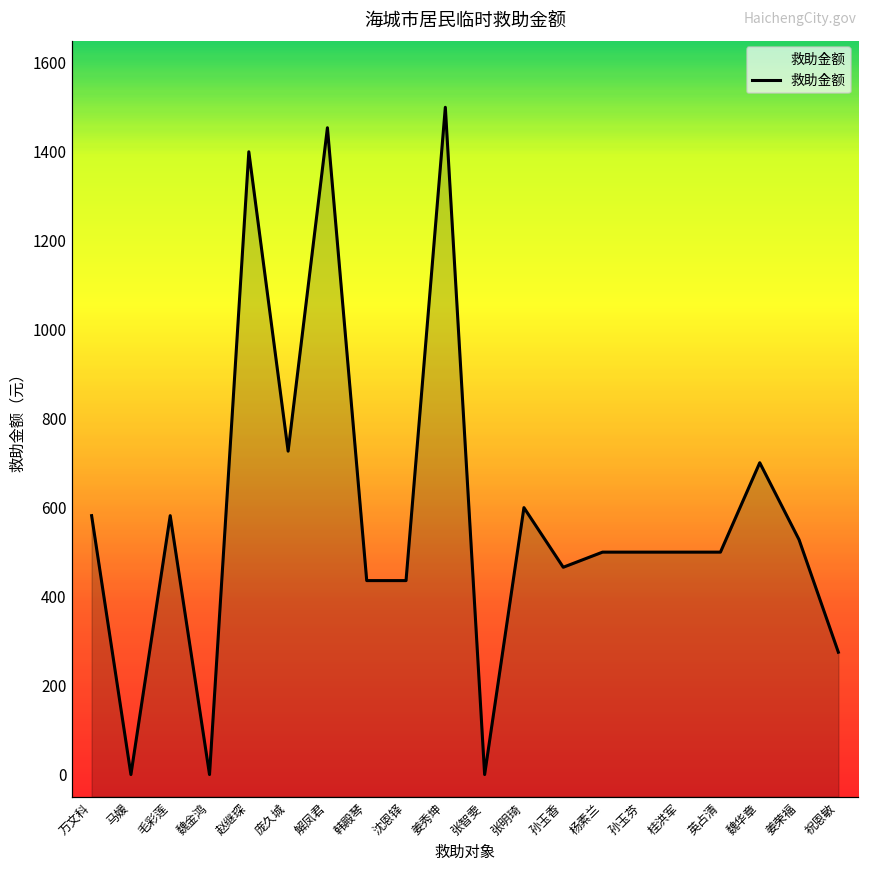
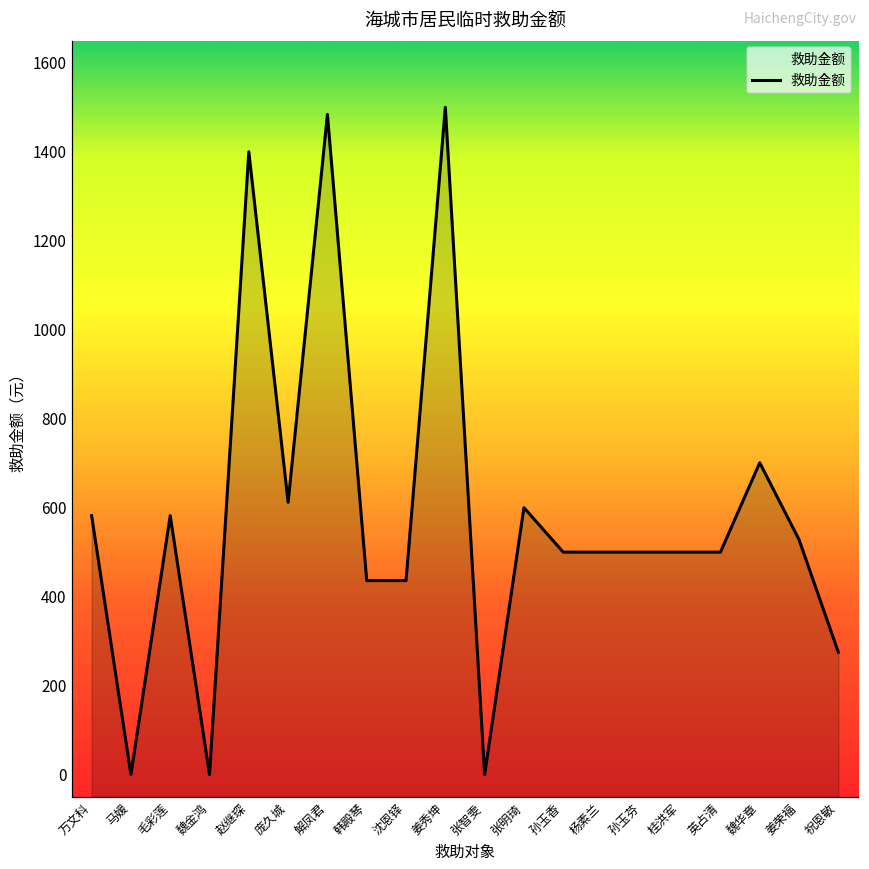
  {
    "万文科": 580,
    "马媛": 0,
    "毛彩莲": 580,
    "魏金鸿": 0,
    "赵继琛": 1400,
-   "庞久城": 730,
-   "解凤君": 1450,
+   "庞久城": 610,
+   "解凤君": 1480,
    "韩殿琴": 440,
    "沈恩铎": 440,
    "姜秀坤": 1500,
    "张智雯": 0,
    "张明琦": 600,
-   "孙玉香": 470,
+   "孙玉香": 500,
    "杨素兰": 500,
    "孙玉芬": 500,
    "桂洪军": 500,
    "英占清": 500,
    "魏华章": 700,
    "姜荣福": 530,
    "祝恩敏": 280
  }
